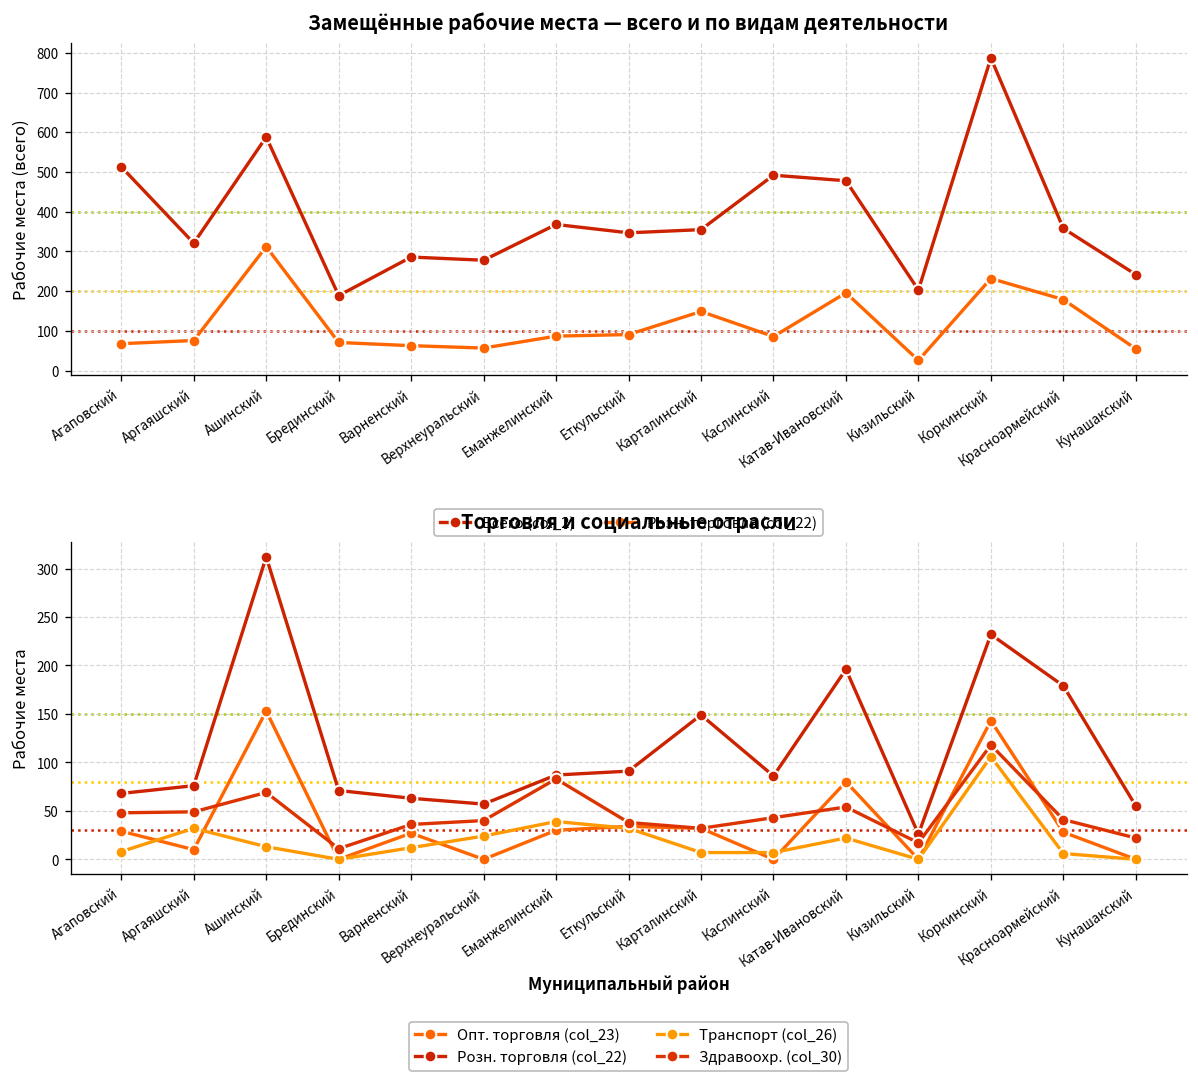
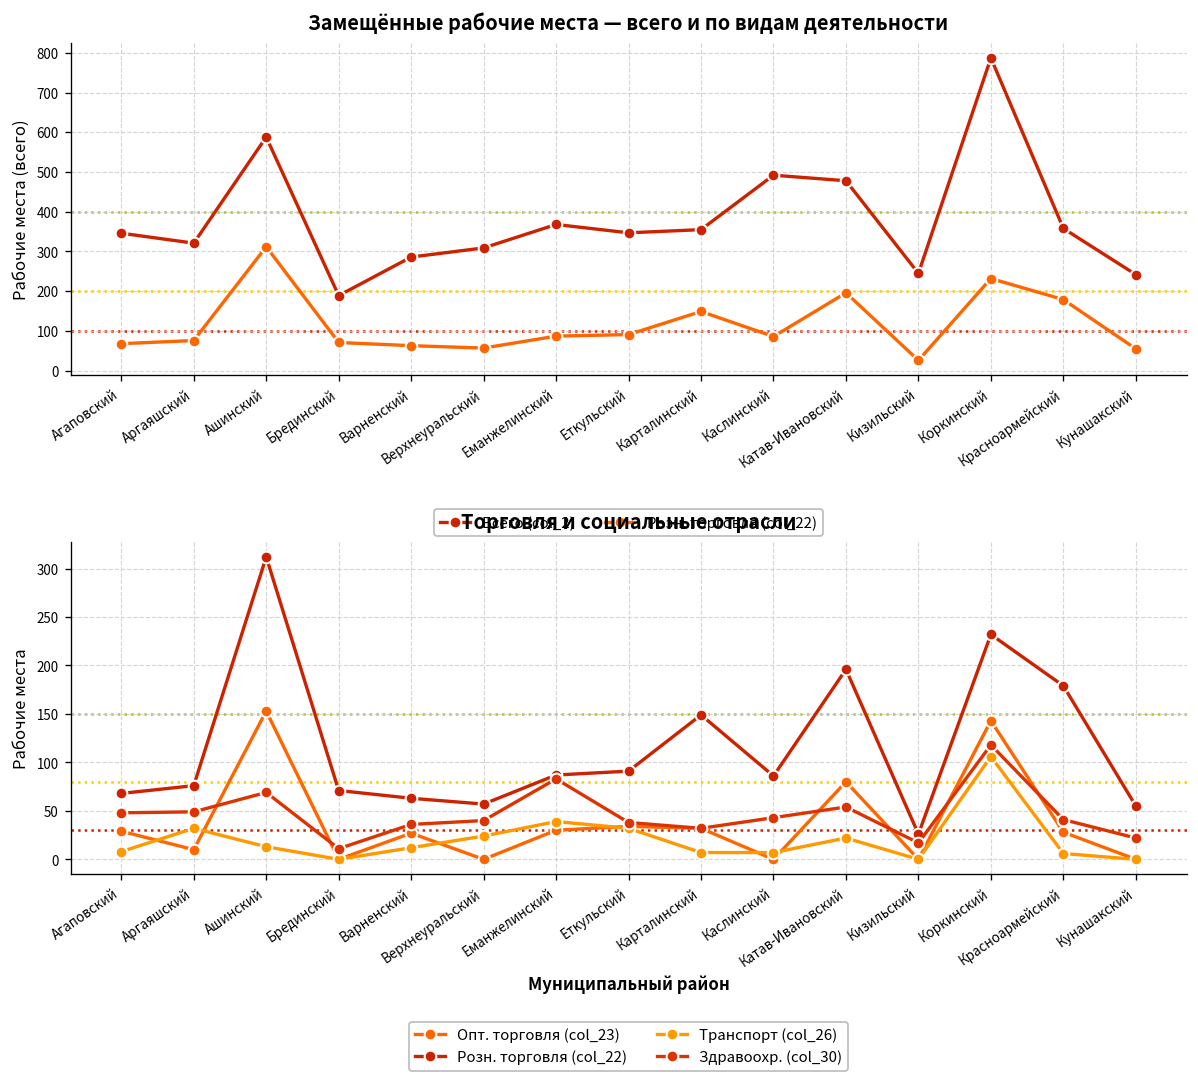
  {
    "Замещённые рабочие места — всего и по видам деятельности": {
      "Всего (col_2)": {
-       "Агаповский": 510,
+       "Агаповский": 350,
        "Аргаяшский": 320,
        "Ашинский": 590,
        "Брединский": 190,
        "Варненский": 290,
-       "Верхнеуральский": 280,
+       "Верхнеуральский": 310,
        "Еманжелинский": 370,
        "Еткульский": 350,
        "Карталинский": 360,
        "Каслинский": 490,
        "Катав-Ивановский": 480,
-       "Кизильский": 200,
+       "Кизильский": 250,
        "Коркинский": 790,
        "Красноармейский": 360,
        "Кунашакский": 240
      }
    }
  }
